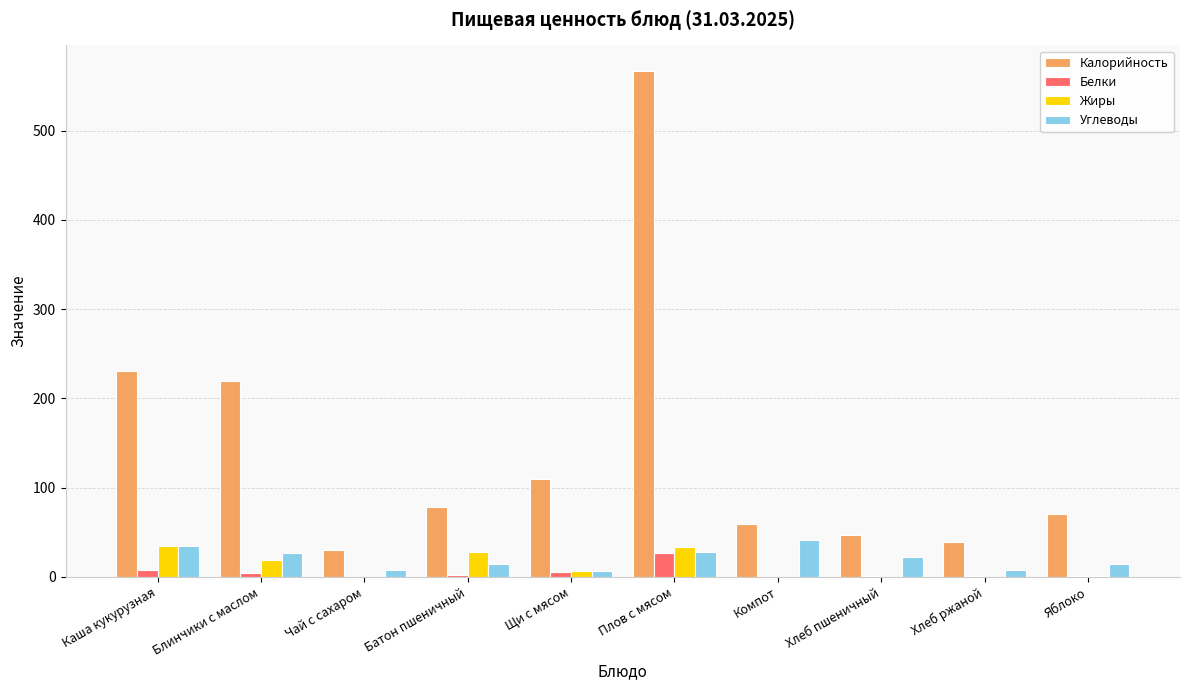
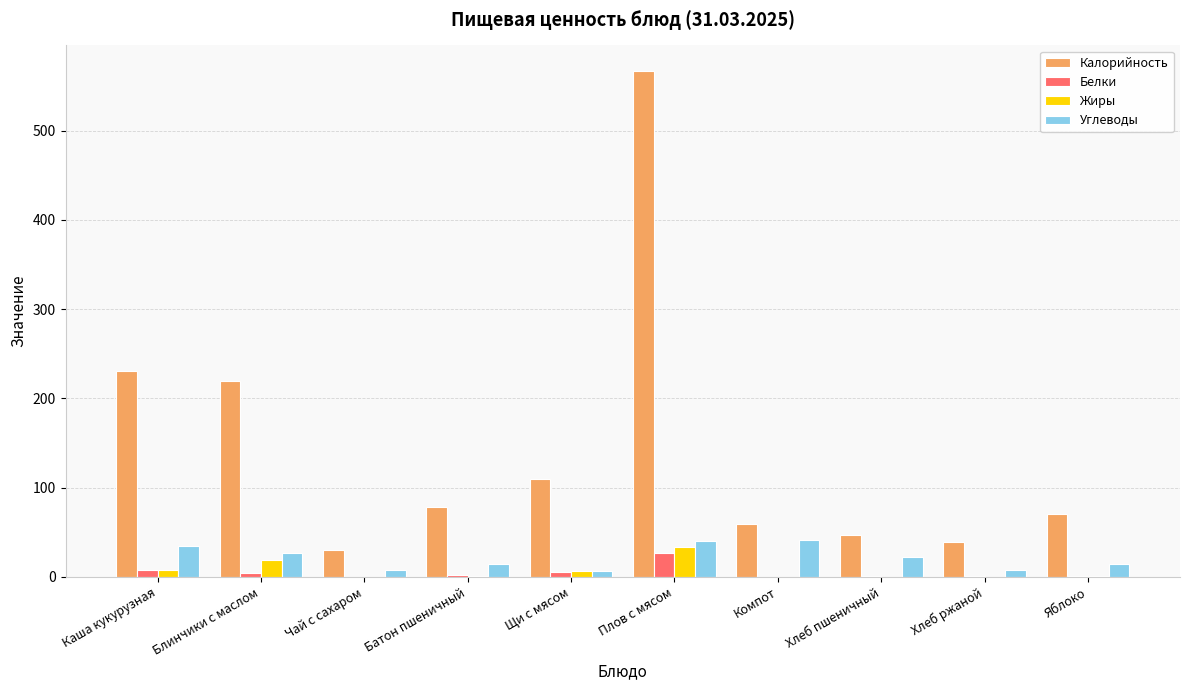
  {
    "Жиры": {
-     "Каша кукурузная": 40,
+     "Каша кукурузная": 10,
      "Блинчики с маслом": 20,
      "Чай с сахаром": 0,
-     "Батон пшеничный": 30,
+     "Батон пшеничный": 0,
      "Щи с мясом": 10,
      "Плов с мясом": 30,
      "Компот": 0
    },
    "Углеводы": {
      "Каша кукурузная": 30,
      "Блинчики с маслом": 30,
      "Чай с сахаром": 10,
      "Батон пшеничный": 10,
      "Щи с мясом": 10,
-     "Плов с мясом": 30,
+     "Плов с мясом": 40,
      "Компот": 40,
      "Хлеб пшеничный": 20,
      "Хлеб ржаной": 10,
      "Яблоко": 10
    }
  }
